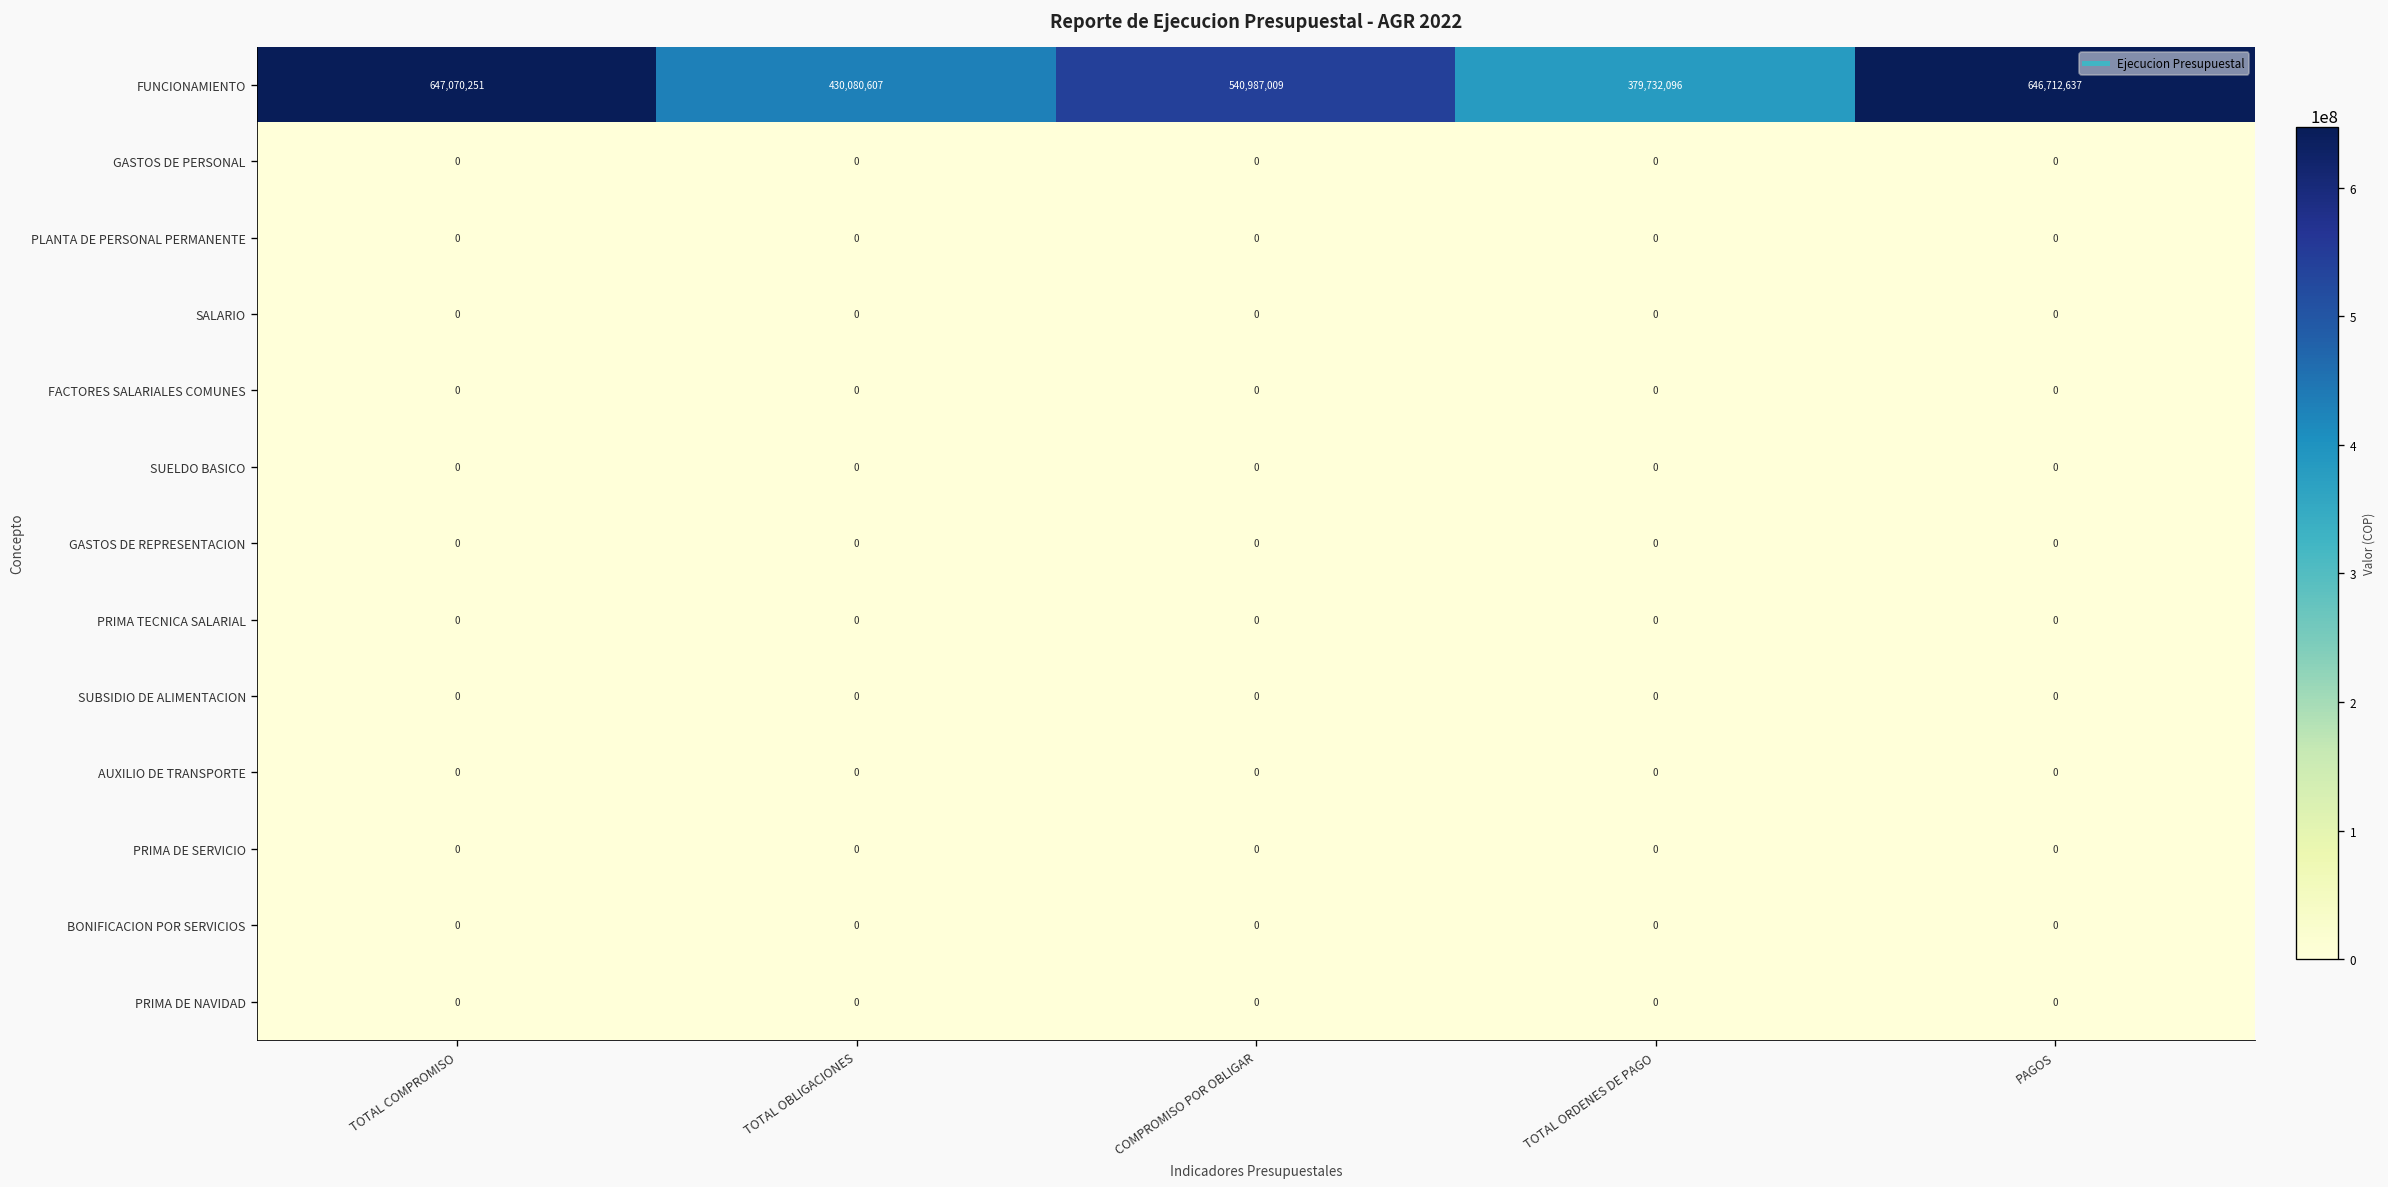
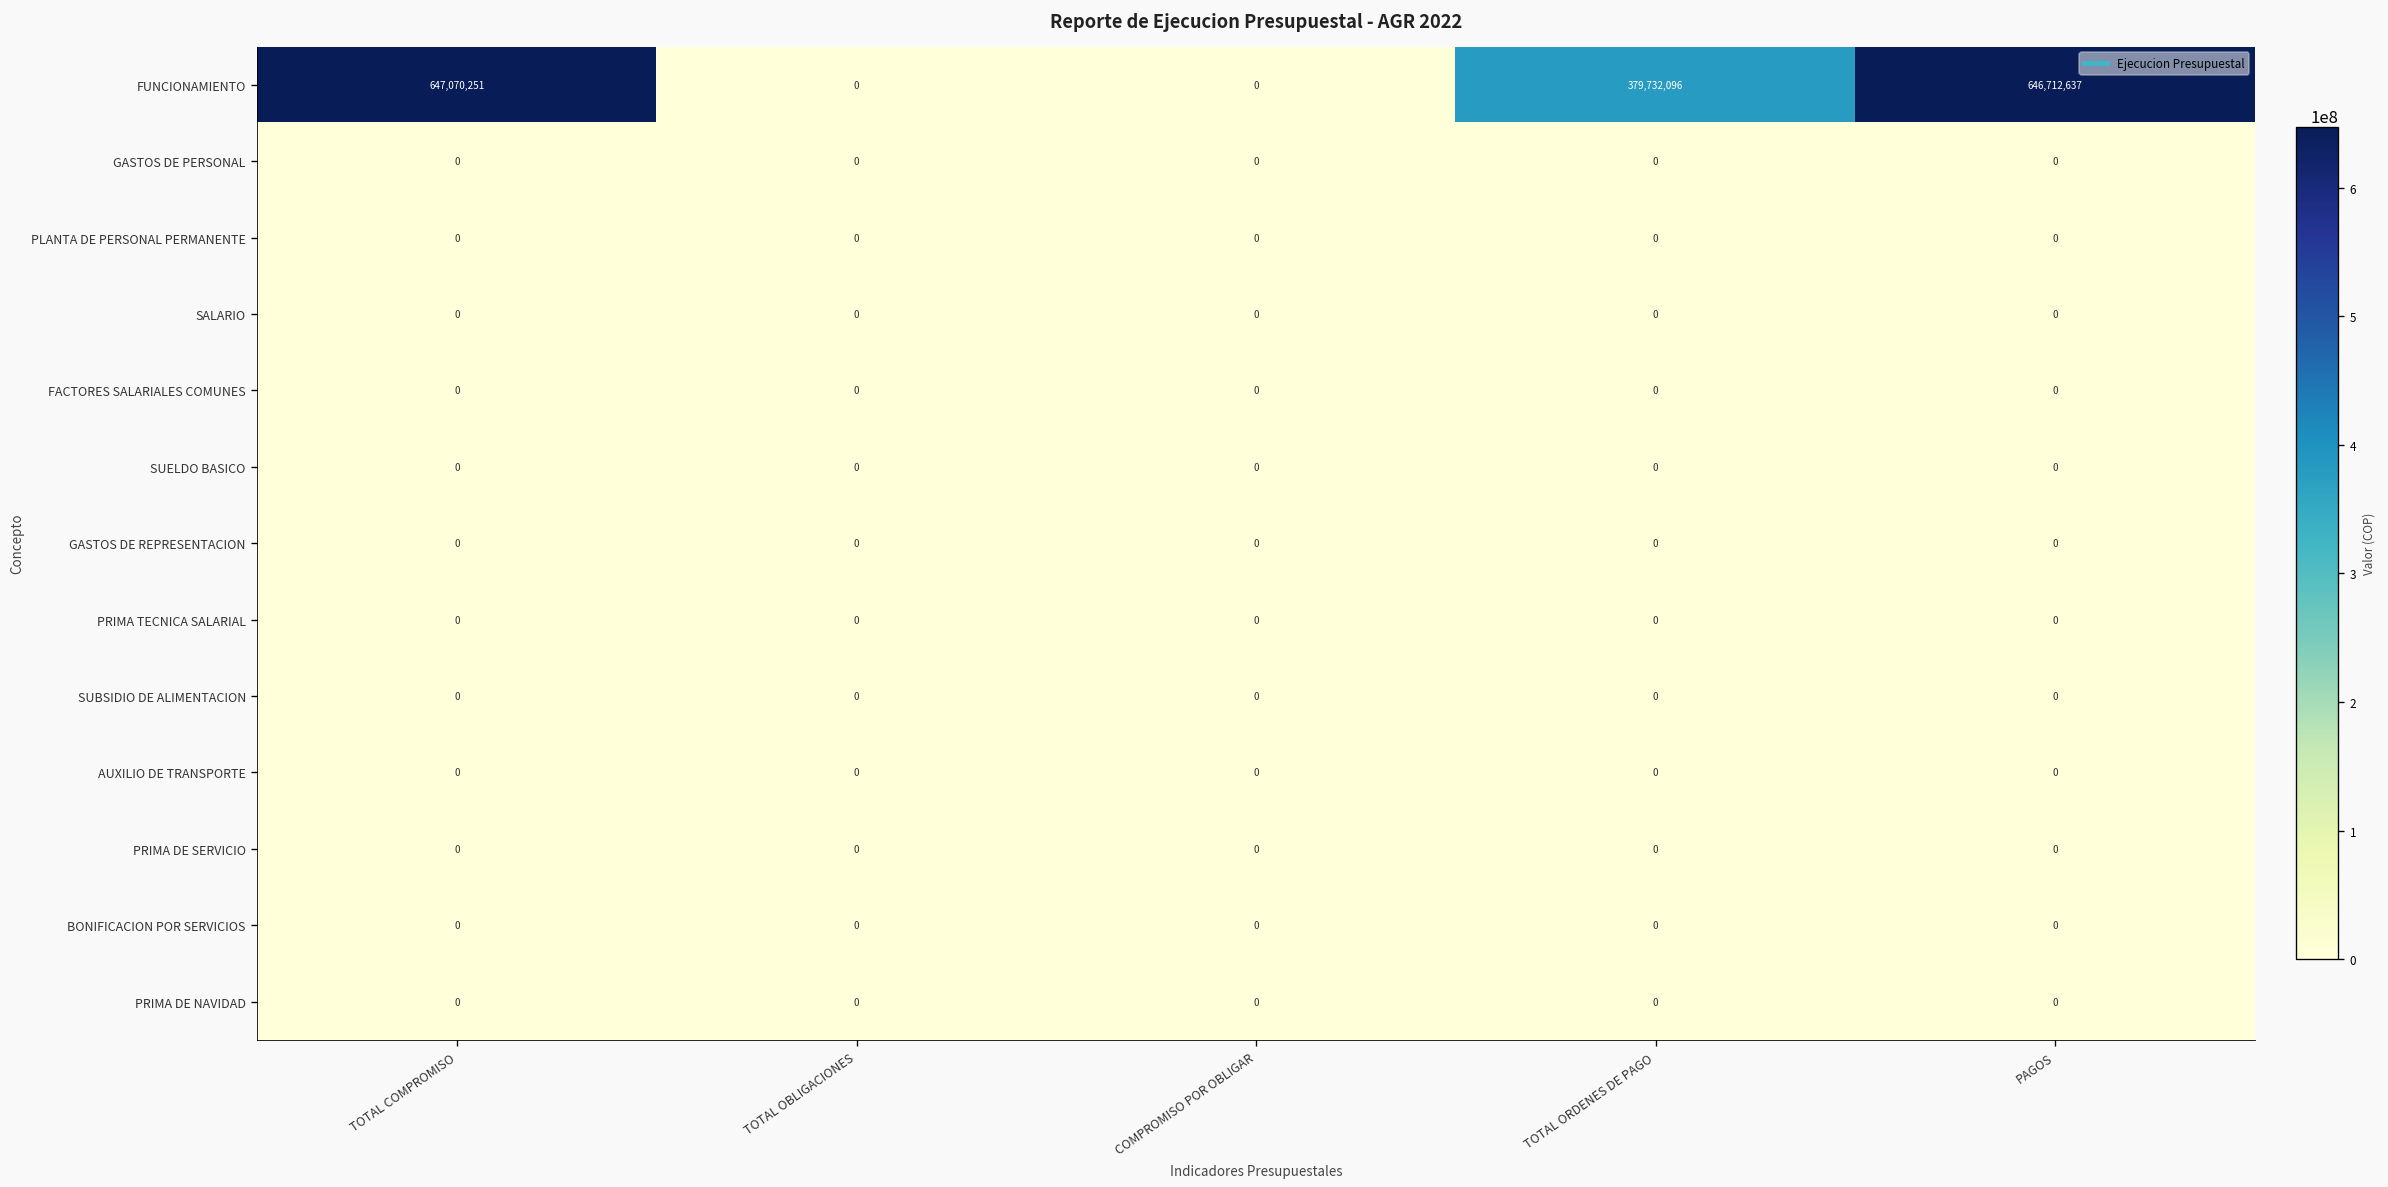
  {
    "FUNCIONAMIENTO": {
      "TOTAL COMPROMISO": "647,070,251",
-     "TOTAL OBLIGACIONES": "430,080,607",
-     "COMPROMISO POR OBLIGAR": "540,987,009",
+     "TOTAL OBLIGACIONES": "0",
+     "COMPROMISO POR OBLIGAR": "0",
      "TOTAL ORDENES DE PAGO": "379,732,096",
      "PAGOS": "646,712,637"
    },
    "GASTOS DE PERSONAL": {
      "TOTAL COMPROMISO": "0",
      "TOTAL OBLIGACIONES": "0",
      "COMPROMISO POR OBLIGAR": "0",
      "TOTAL ORDENES DE PAGO": "0",
      "PAGOS": "0"
    },
    "PLANTA DE PERSONAL PERMANENTE": {
      "TOTAL COMPROMISO": "0",
      "TOTAL OBLIGACIONES": "0",
      "COMPROMISO POR OBLIGAR": "0",
      "TOTAL ORDENES DE PAGO": "0",
      "PAGOS": "0"
    },
    "SALARIO": {
      "TOTAL COMPROMISO": "0",
      "TOTAL OBLIGACIONES": "0",
      "COMPROMISO POR OBLIGAR": "0",
      "TOTAL ORDENES DE PAGO": "0",
      "PAGOS": "0"
    },
    "FACTORES SALARIALES COMUNES": {
      "TOTAL COMPROMISO": "0",
      "TOTAL OBLIGACIONES": "0",
      "COMPROMISO POR OBLIGAR": "0",
      "TOTAL ORDENES DE PAGO": "0",
      "PAGOS": "0"
    },
    "SUELDO BASICO": {
      "TOTAL COMPROMISO": "0",
      "TOTAL OBLIGACIONES": "0",
      "COMPROMISO POR OBLIGAR": "0",
      "TOTAL ORDENES DE PAGO": "0",
      "PAGOS": "0"
    },
    "GASTOS DE REPRESENTACION": {
      "TOTAL COMPROMISO": "0",
      "TOTAL OBLIGACIONES": "0",
      "COMPROMISO POR OBLIGAR": "0",
      "TOTAL ORDENES DE PAGO": "0",
      "PAGOS": "0"
    },
    "PRIMA TECNICA SALARIAL": {
      "TOTAL COMPROMISO": "0",
      "TOTAL OBLIGACIONES": "0",
      "COMPROMISO POR OBLIGAR": "0",
      "TOTAL ORDENES DE PAGO": "0",
      "PAGOS": "0"
    },
    "SUBSIDIO DE ALIMENTACION": {
      "TOTAL COMPROMISO": "0",
      "TOTAL OBLIGACIONES": "0",
      "COMPROMISO POR OBLIGAR": "0",
      "TOTAL ORDENES DE PAGO": "0",
      "PAGOS": "0"
    },
    "AUXILIO DE TRANSPORTE": {
      "TOTAL COMPROMISO": "0",
      "TOTAL OBLIGACIONES": "0",
      "COMPROMISO POR OBLIGAR": "0",
      "TOTAL ORDENES DE PAGO": "0",
      "PAGOS": "0"
    },
    "PRIMA DE SERVICIO": {
      "TOTAL COMPROMISO": "0",
      "TOTAL OBLIGACIONES": "0",
      "COMPROMISO POR OBLIGAR": "0",
      "TOTAL ORDENES DE PAGO": "0",
      "PAGOS": "0"
    },
    "BONIFICACION POR SERVICIOS": {
      "TOTAL COMPROMISO": "0",
      "TOTAL OBLIGACIONES": "0",
      "COMPROMISO POR OBLIGAR": "0",
      "TOTAL ORDENES DE PAGO": "0",
      "PAGOS": "0"
    },
    "PRIMA DE NAVIDAD": {
      "TOTAL COMPROMISO": "0",
      "TOTAL OBLIGACIONES": "0",
      "COMPROMISO POR OBLIGAR": "0",
      "TOTAL ORDENES DE PAGO": "0",
      "PAGOS": "0"
    }
  }
